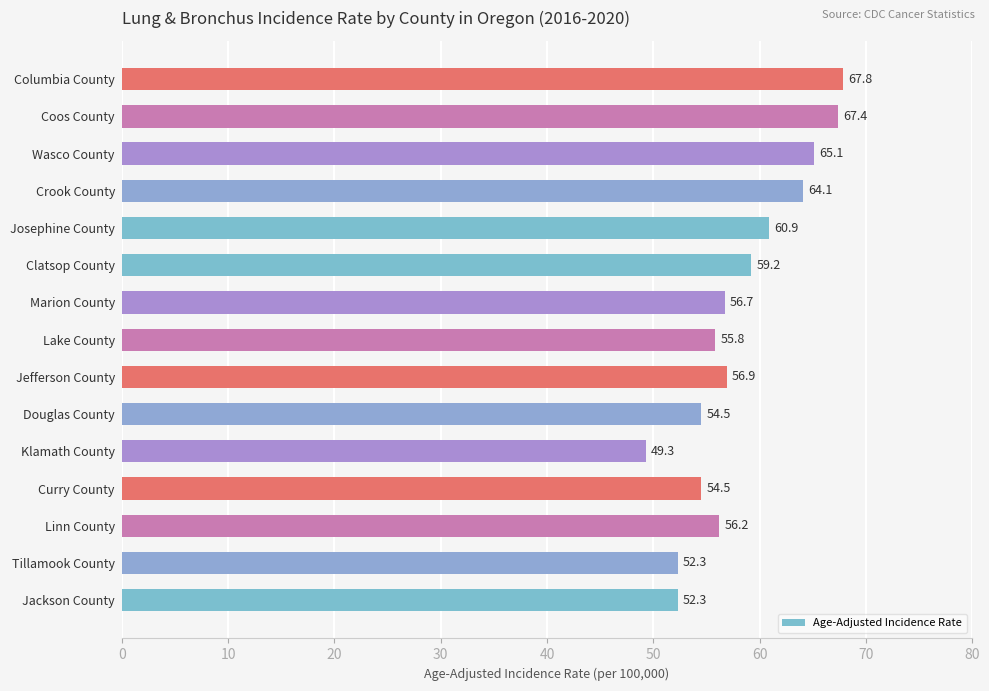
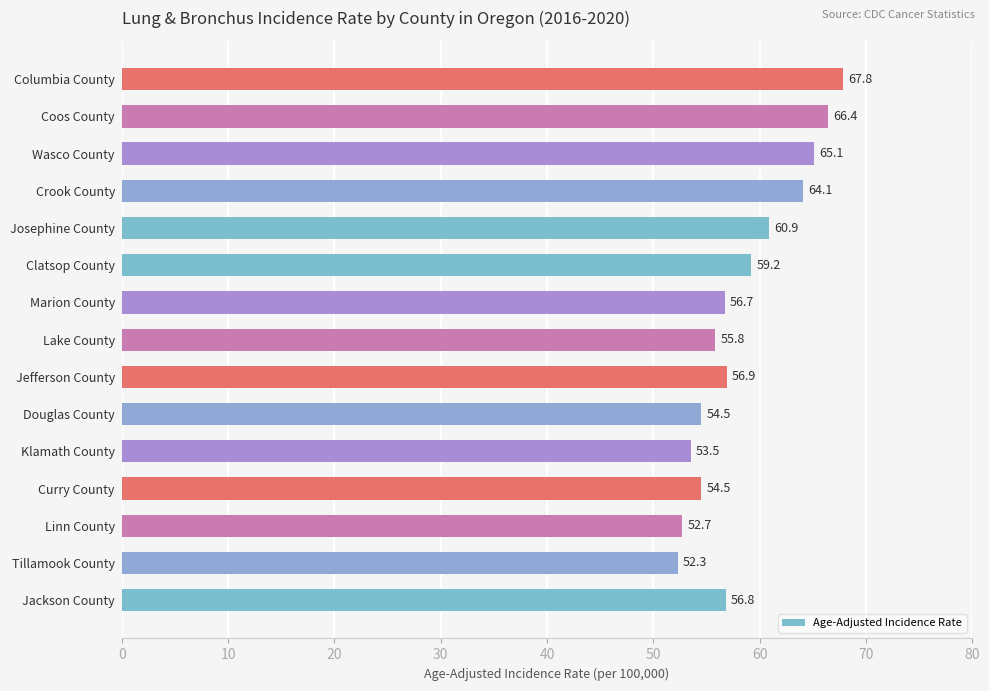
  {
    "Columbia County": 67.8,
-   "Coos County": 67.4,
+   "Coos County": 66.4,
    "Wasco County": 65.1,
    "Crook County": 64.1,
    "Josephine County": 60.9,
    "Clatsop County": 59.2,
    "Marion County": 56.7,
    "Lake County": 55.8,
    "Jefferson County": 56.9,
    "Douglas County": 54.5,
-   "Klamath County": 49.3,
+   "Klamath County": 53.5,
    "Curry County": 54.5,
-   "Linn County": 56.2,
+   "Linn County": 52.7,
    "Tillamook County": 52.3,
-   "Jackson County": 52.3
+   "Jackson County": 56.8
  }
